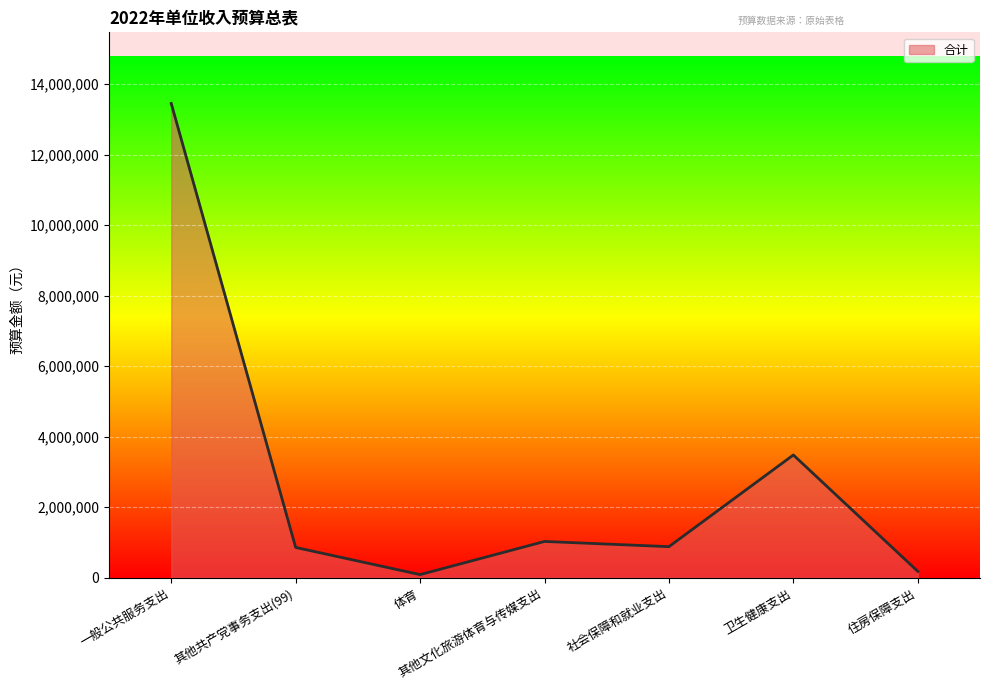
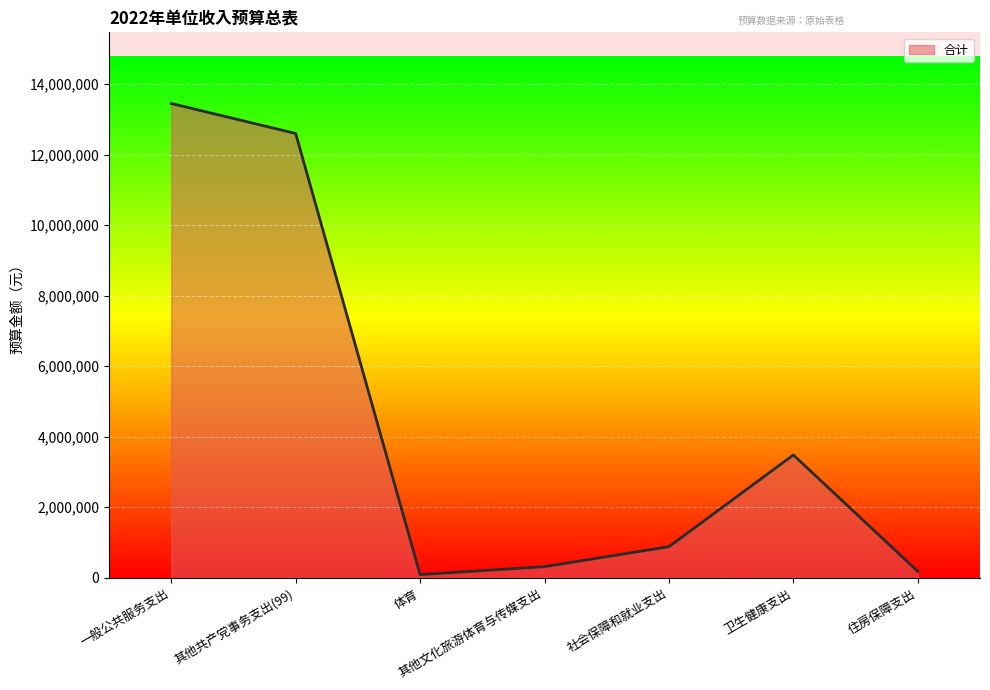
  {
    "一般公共服务支出": "13,500,000",
-   "其他共产党事务支出(99)": "900,000",
+   "其他共产党事务支出(99)": "12,600,000",
    "体育": "100,000",
-   "其他文化旅游体育与传媒支出": "1,000,000",
+   "其他文化旅游体育与传媒支出": "300,000",
    "社会保障和就业支出": "900,000",
    "卫生健康支出": "3,500,000",
    "住房保障支出": "200,000"
  }
